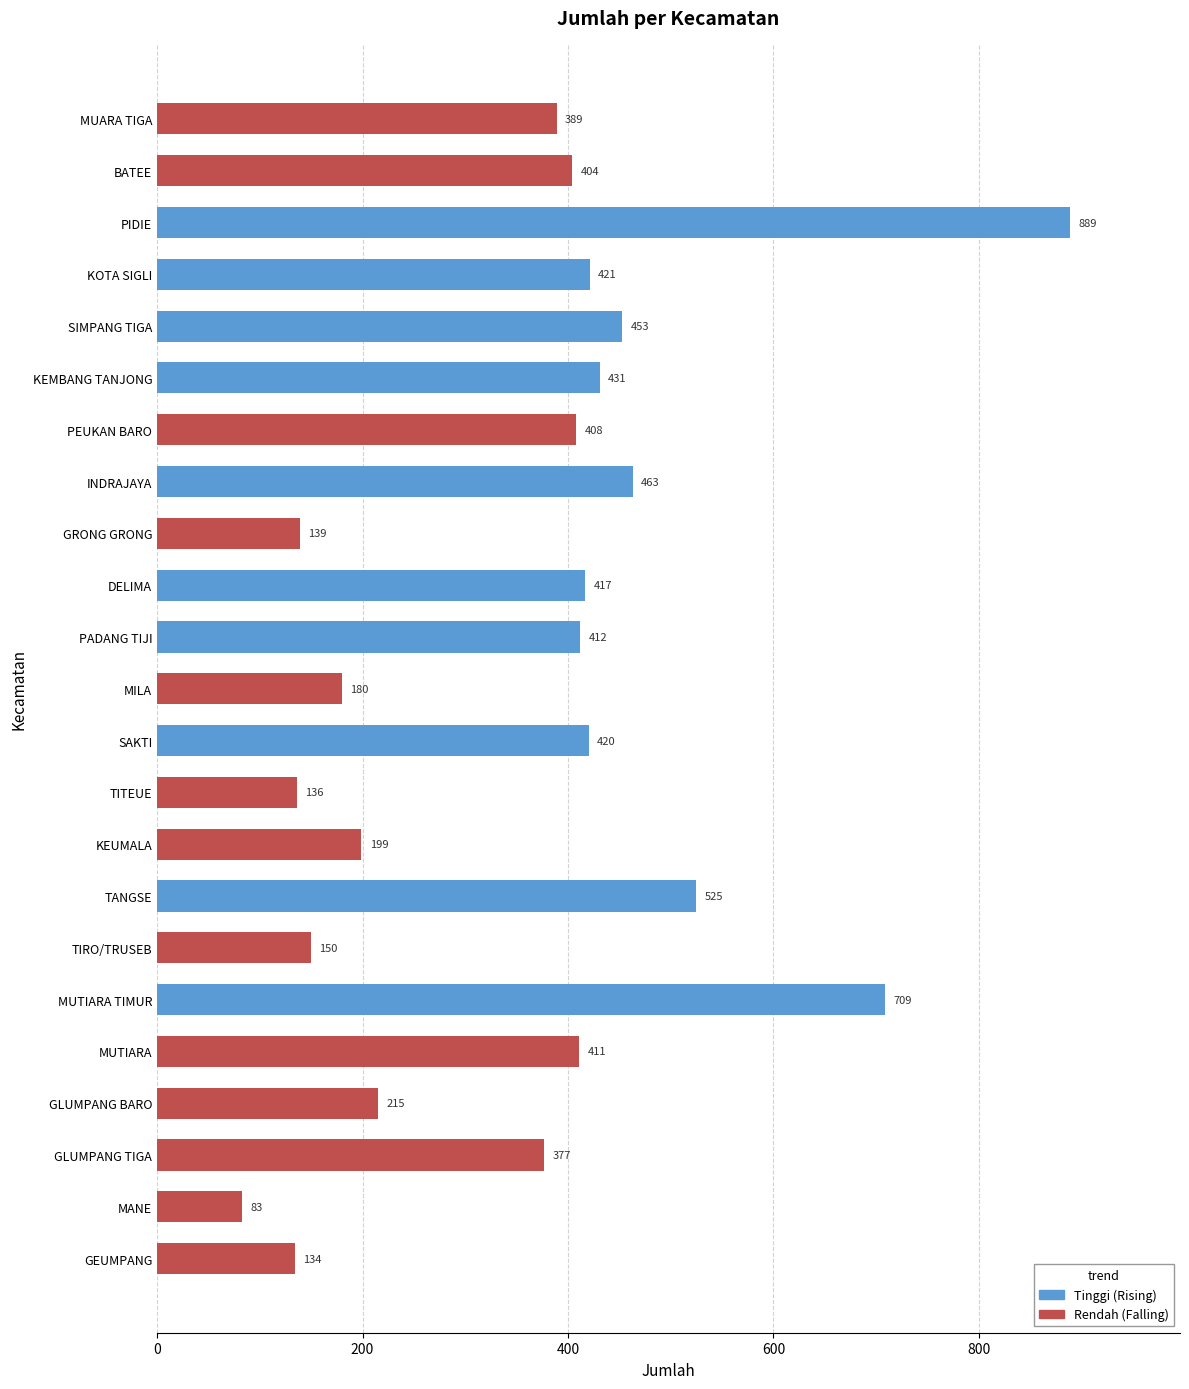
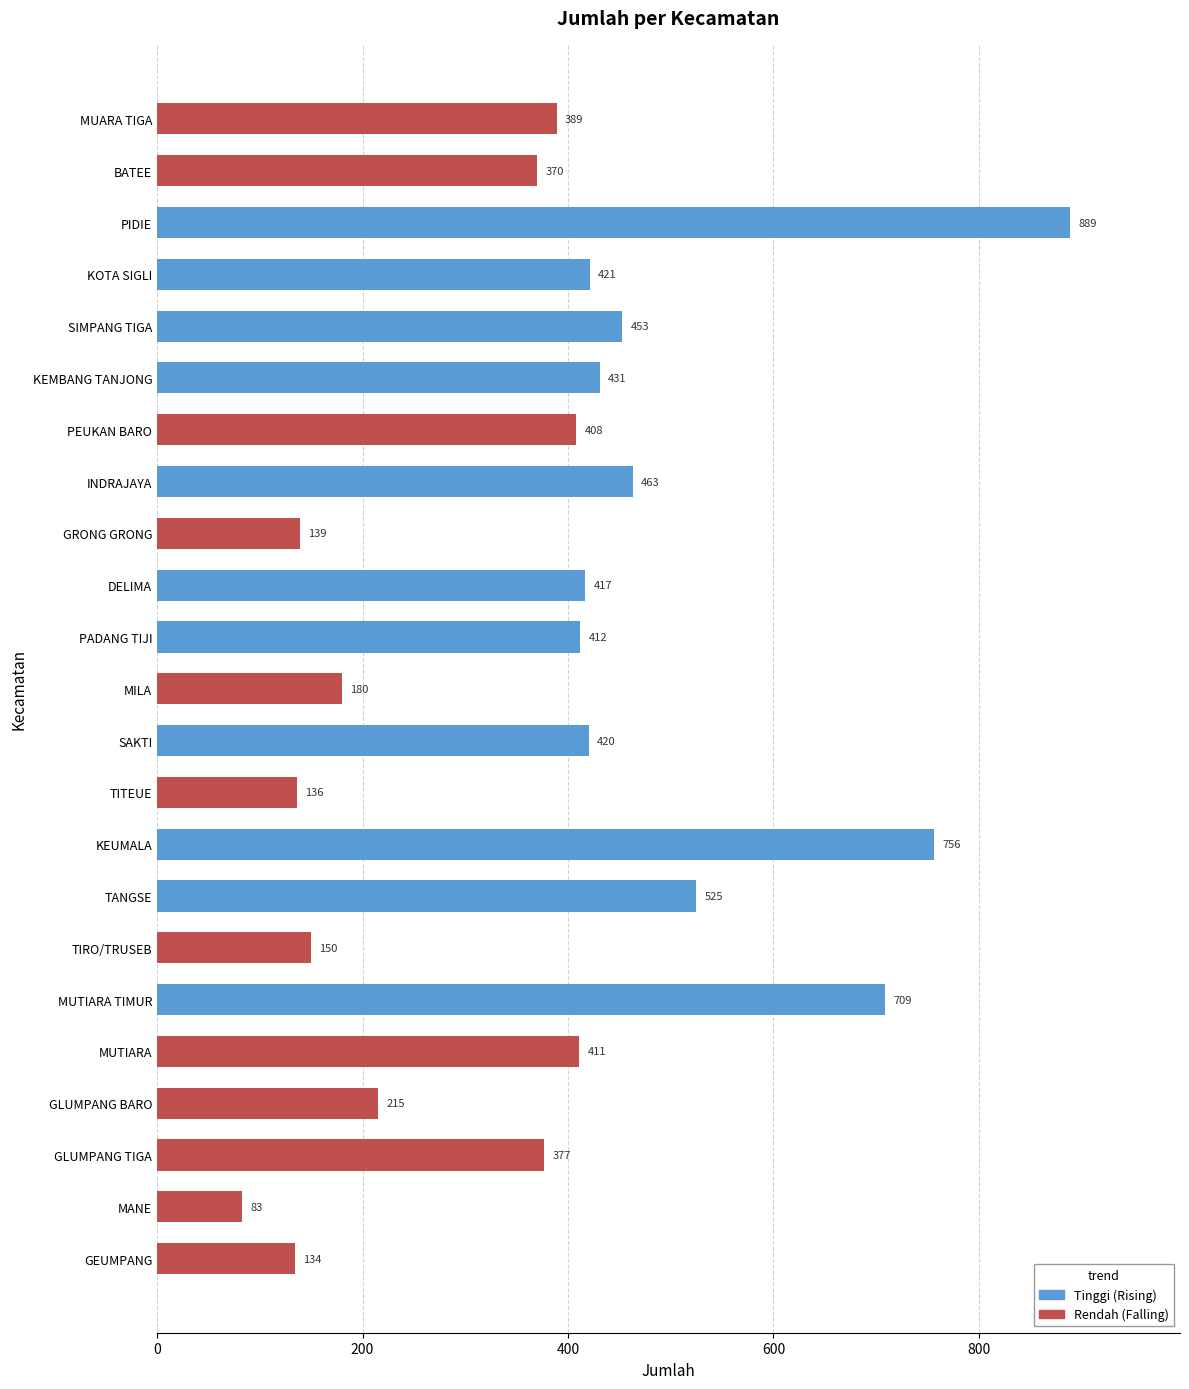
  {
    "MUARA TIGA": 389,
-   "BATEE": 404,
+   "BATEE": 370,
    "PIDIE": 889,
    "KOTA SIGLI": 421,
    "SIMPANG TIGA": 453,
    "KEMBANG TANJONG": 431,
    "PEUKAN BARO": 408,
    "INDRAJAYA": 463,
    "GRONG GRONG": 139,
    "DELIMA": 417,
    "PADANG TIJI": 412,
    "MILA": 180,
    "SAKTI": 420,
    "TITEUE": 136,
-   "KEUMALA": 199,
+   "KEUMALA": 756,
    "TANGSE": 525,
    "TIRO/TRUSEB": 150,
    "MUTIARA TIMUR": 709,
    "MUTIARA": 411,
    "GLUMPANG BARO": 215,
    "GLUMPANG TIGA": 377,
    "MANE": 83,
    "GEUMPANG": 134
  }
